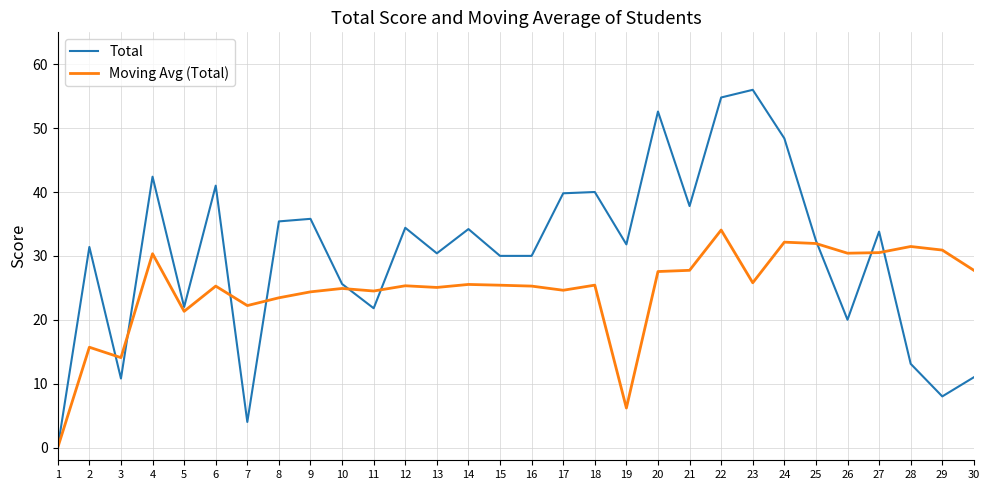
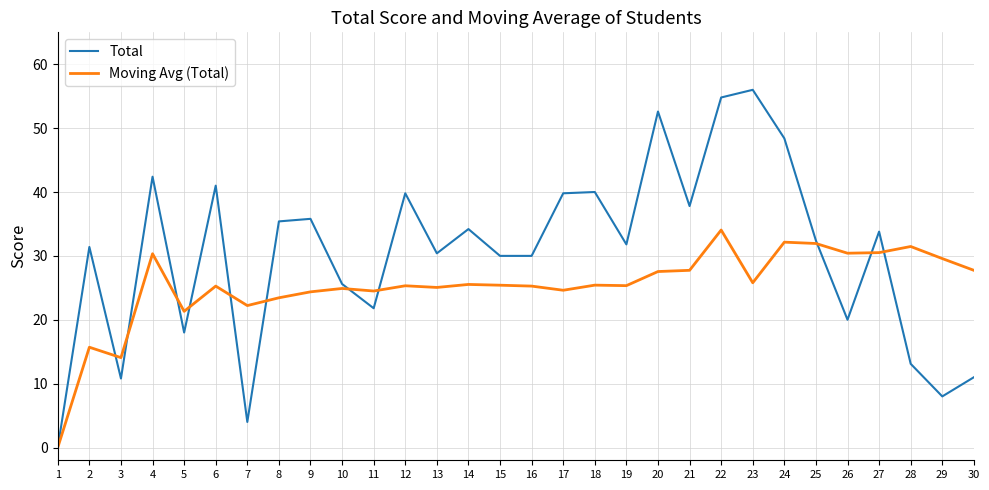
  {
    "Total": {
      "2": 31,
      "3": 11,
      "4": 42,
-     "5": 22,
+     "5": 18,
      "6": 41,
      "7": 4,
      "8": 35,
      "9": 36,
      "10": 26,
      "11": 22,
-     "12": 34,
+     "12": 40,
      "13": 30,
      "14": 34,
      "15": 30,
      "16": 30,
      "17": 40,
      "18": 40,
      "19": 32,
      "20": 53,
      "21": 38,
      "22": 55,
      "23": 56,
      "24": 48,
      "25": 32,
      "26": 20,
      "27": 34,
      "28": 13,
      "29": 8,
      "30": 11
    },
    "Moving Avg (Total)": {
      "2": 16,
      "3": 14,
      "4": 30,
      "5": 21,
      "6": 25,
      "7": 22,
      "8": 23,
      "9": 24,
      "10": 25,
      "11": 25,
      "12": 25,
      "13": 25,
      "14": 26,
      "15": 25,
      "16": 25,
      "17": 25,
      "18": 25,
-     "19": 6,
+     "19": 25,
      "20": 28,
      "21": 28,
      "22": 34,
      "23": 26,
      "24": 32,
      "25": 32,
      "26": 30,
      "27": 31,
      "28": 31,
-     "29": 31,
+     "29": 30,
      "30": 28
    }
  }
